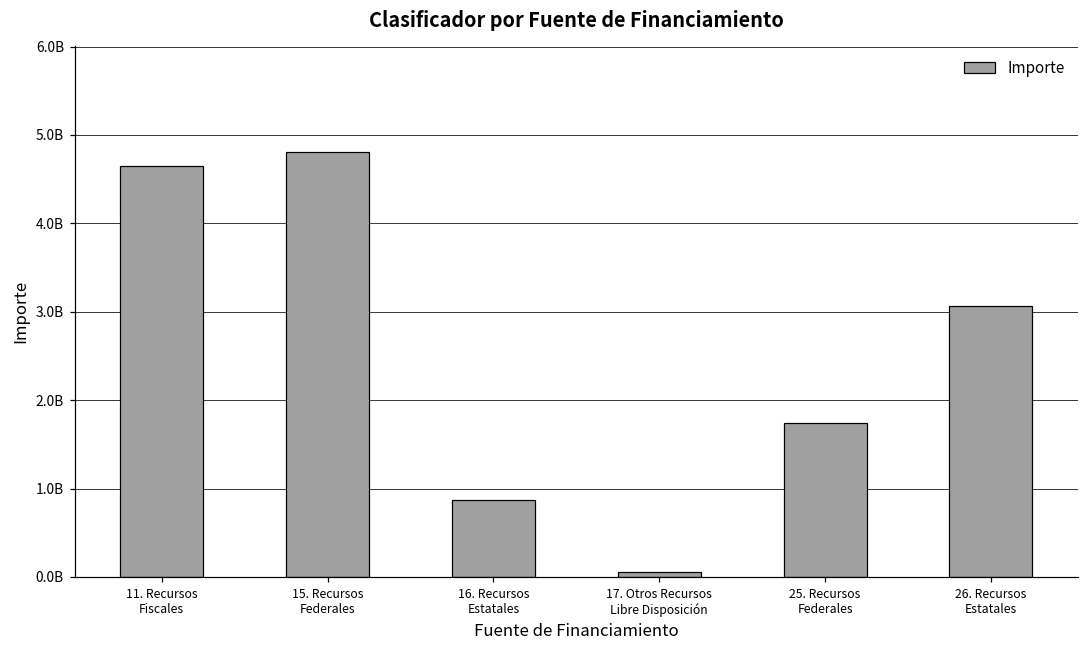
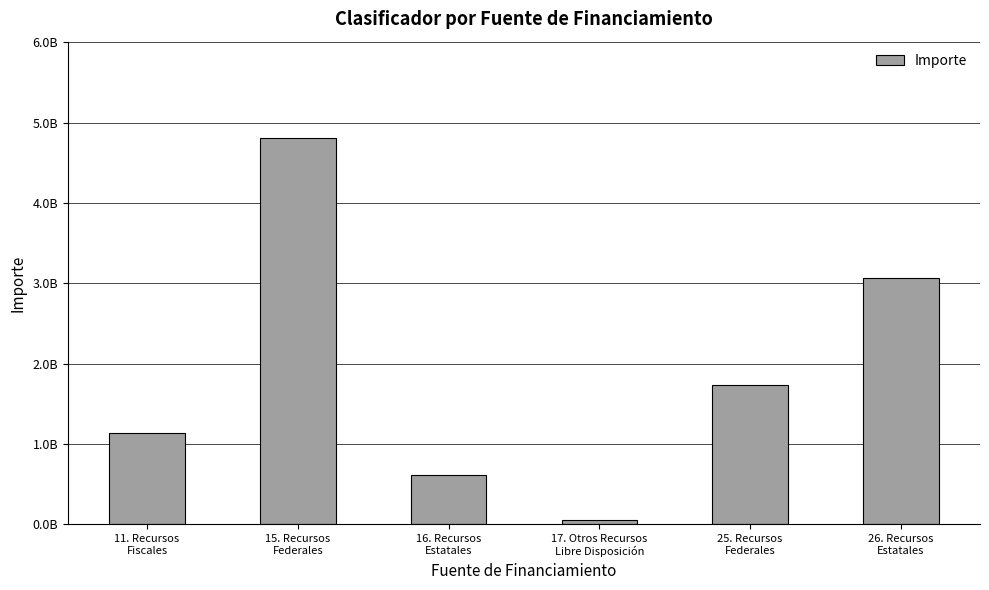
  {
-   "11. Recursos Fiscales": 4600000000,
+   "11. Recursos Fiscales": 1100000000,
    "15. Recursos Federales": 4800000000,
-   "16. Recursos Estatales": 900000000,
+   "16. Recursos Estatales": 600000000,
    "17. Otros Recursos Libre Disposición": 100000000,
    "25. Recursos Federales": 1700000000,
    "26. Recursos Estatales": 3100000000
  }
